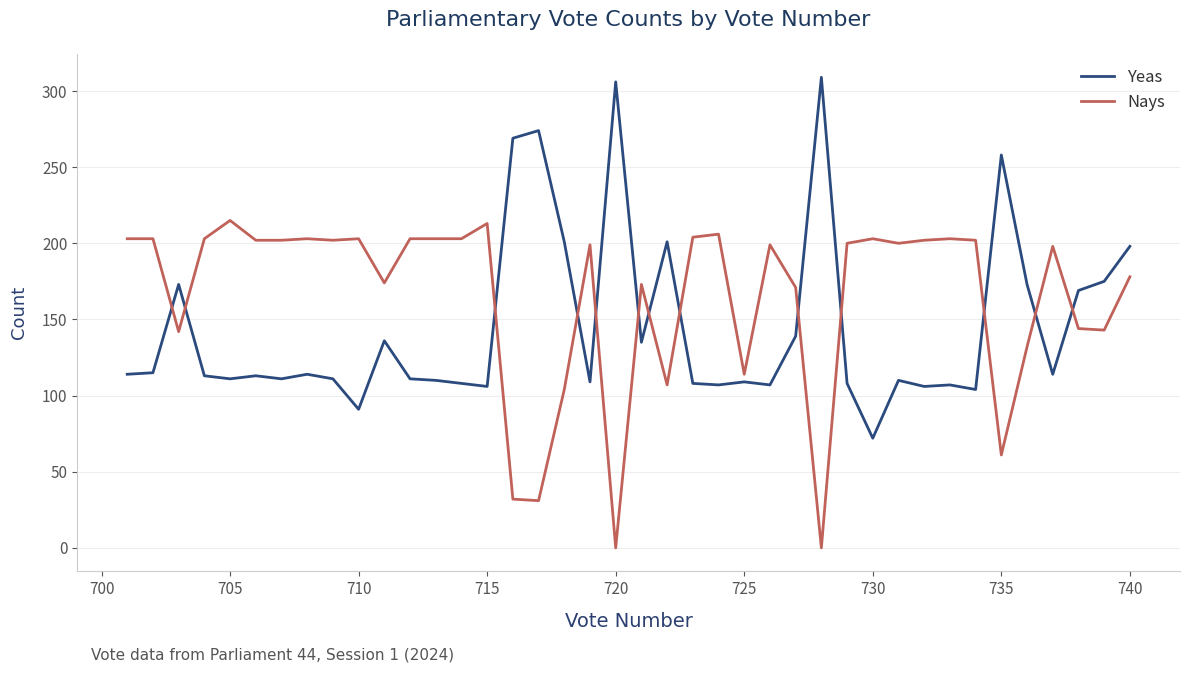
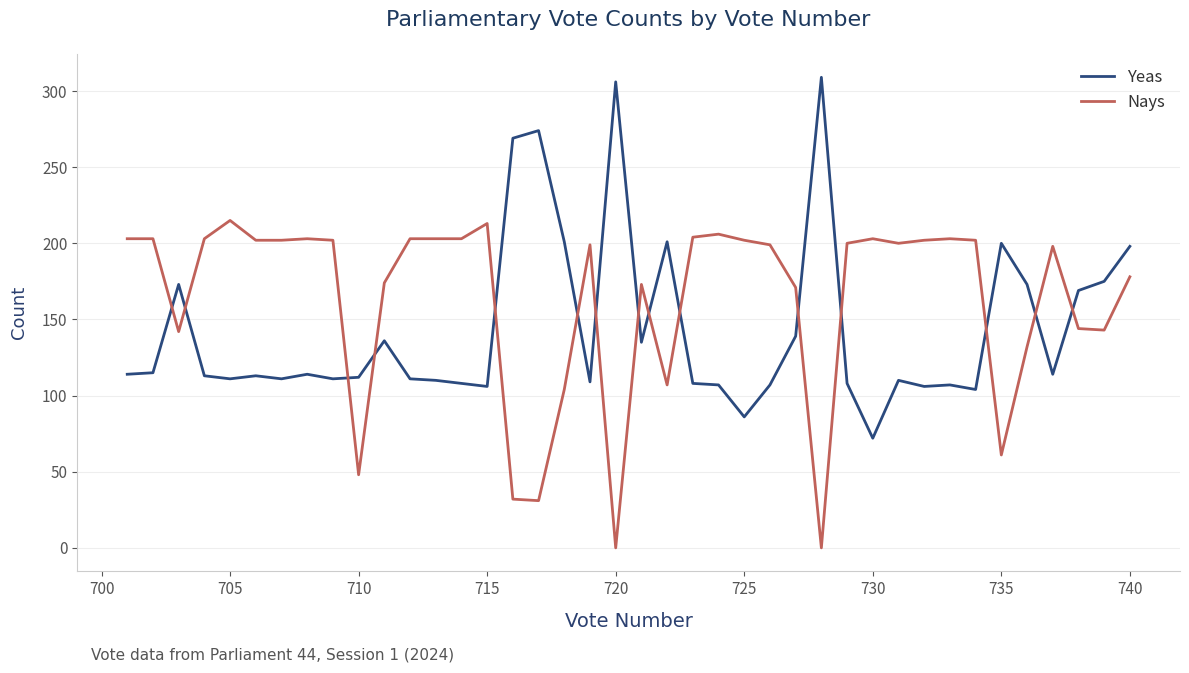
  {
    "Yeas": {
      "705": 111,
-     "710": 91,
+     "710": 112,
      "715": 106,
      "720": 306,
-     "725": 109,
+     "725": 86,
      "730": 72,
-     "735": 258,
+     "735": 200,
      "740": 198
    },
    "Nays": {
      "705": 215,
-     "710": 203,
+     "710": 48,
      "715": 213,
      "720": 0,
-     "725": 114,
+     "725": 202,
      "730": 203,
      "735": 61,
      "740": 178
    }
  }
